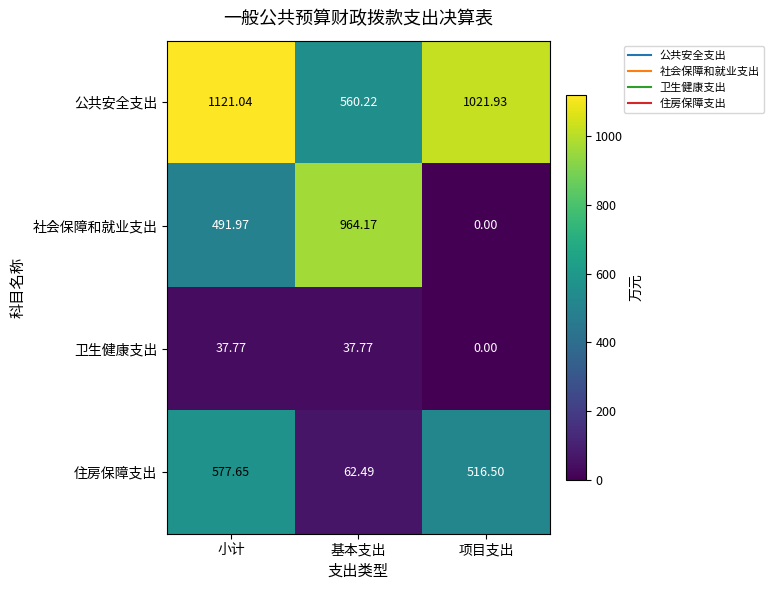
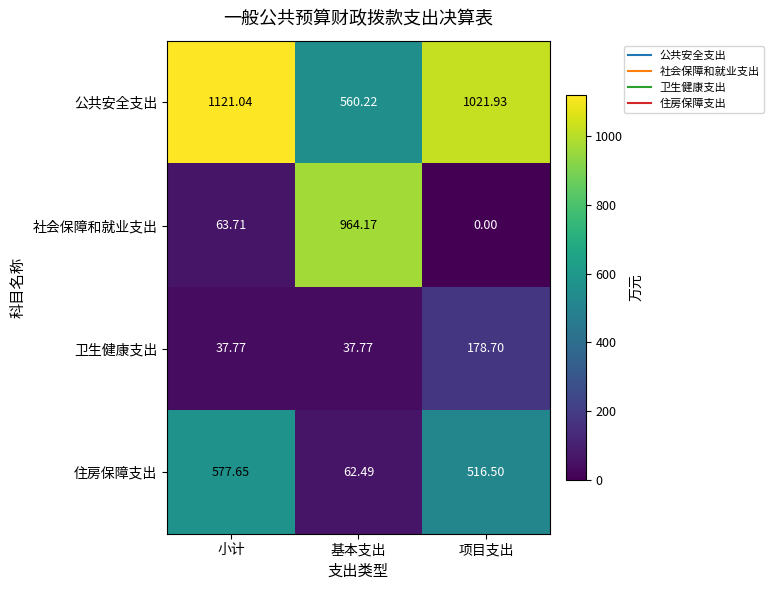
  {
    "公共安全支出": {
      "小计": 1121.04,
      "基本支出": 560.22,
      "项目支出": 1021.93
    },
    "社会保障和就业支出": {
-     "小计": 491.97,
+     "小计": 63.71,
      "基本支出": 964.17,
      "项目支出": 0.00
    },
    "卫生健康支出": {
      "小计": 37.77,
      "基本支出": 37.77,
-     "项目支出": 0.00
+     "项目支出": 178.70
    },
    "住房保障支出": {
      "小计": 577.65,
      "基本支出": 62.49,
      "项目支出": 516.50
    }
  }
